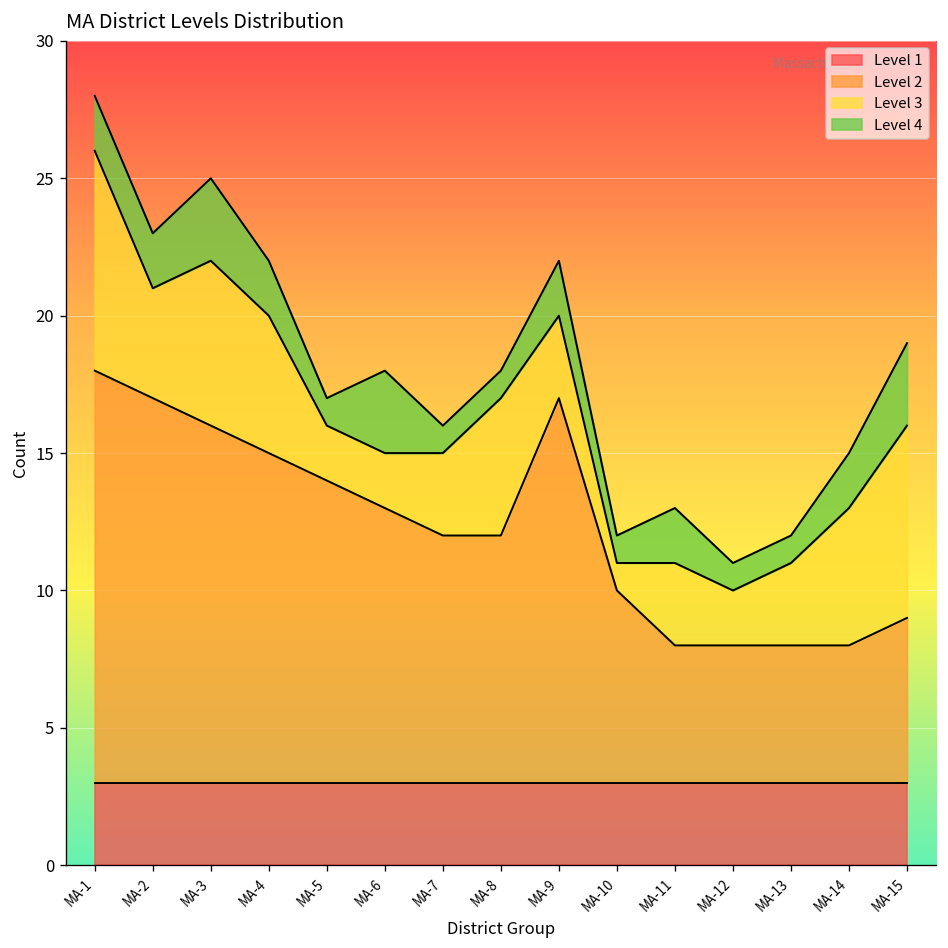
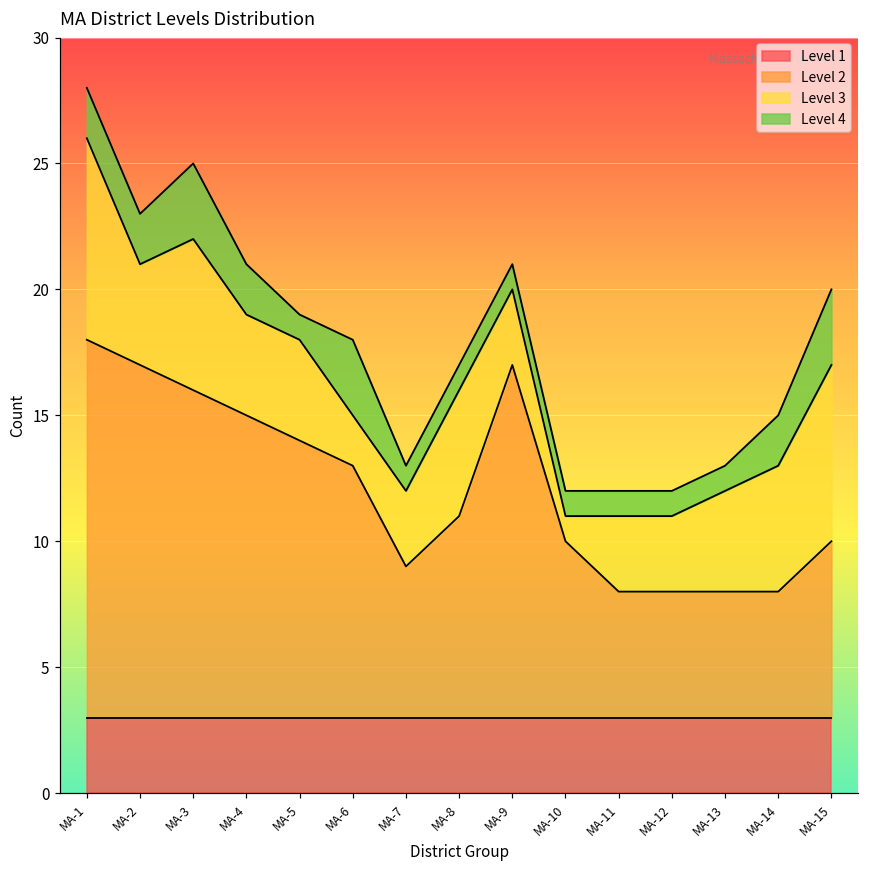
  {
    "Level 1": {
      "MA-1": 3.0,
      "MA-2": 3.0,
      "MA-3": 3.0,
      "MA-4": 3.0,
      "MA-5": 3.0,
      "MA-6": 3.0,
      "MA-7": 3.0,
      "MA-8": 3.0,
      "MA-9": 3.0,
      "MA-10": 3.0,
      "MA-11": 3.0,
      "MA-12": 3.0,
      "MA-13": 3.0,
      "MA-14": 3.0,
      "MA-15": 3.0
    },
    "Level 2": {
-     "MA-7": 12.0,
-     "MA-8": 12.0,
-     "MA-15": 9.0
+     "MA-7": 9.0,
+     "MA-8": 11.0,
+     "MA-15": 10.0
    },
    "Level 3": {
-     "MA-4": 5,
-     "MA-5": 2,
+     "MA-4": 4,
+     "MA-5": 4,
      "MA-7": 3,
      "MA-8": 5,
-     "MA-12": 2,
-     "MA-13": 3,
+     "MA-12": 3,
+     "MA-13": 4,
      "MA-15": 7
    },
    "Level 4": {
      "MA-4": 2,
      "MA-5": 1,
      "MA-7": 1,
      "MA-8": 1,
-     "MA-9": 2,
-     "MA-11": 2,
+     "MA-9": 1,
+     "MA-11": 1,
      "MA-12": 1,
      "MA-13": 1,
      "MA-15": 3
    }
  }
